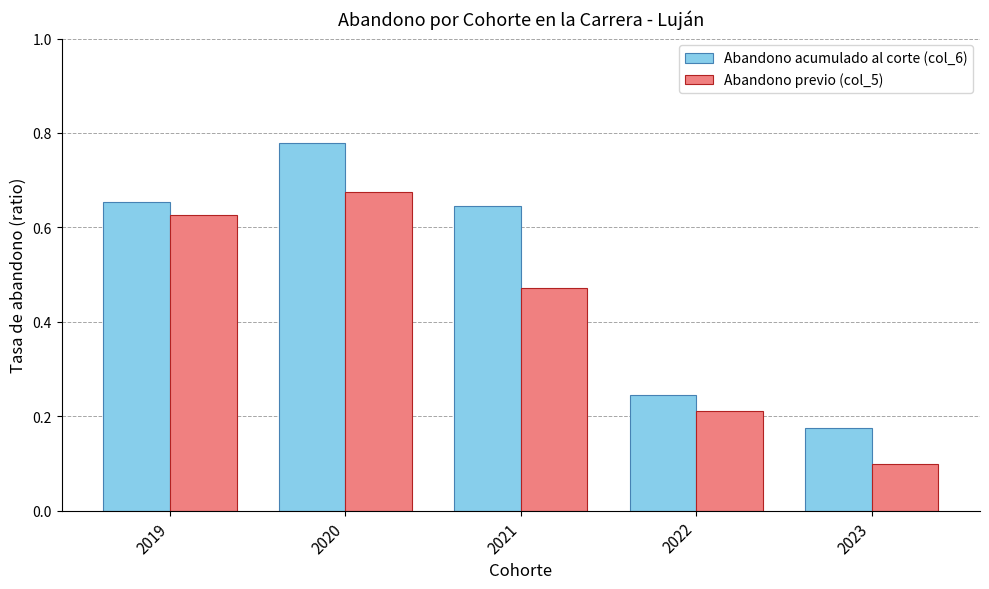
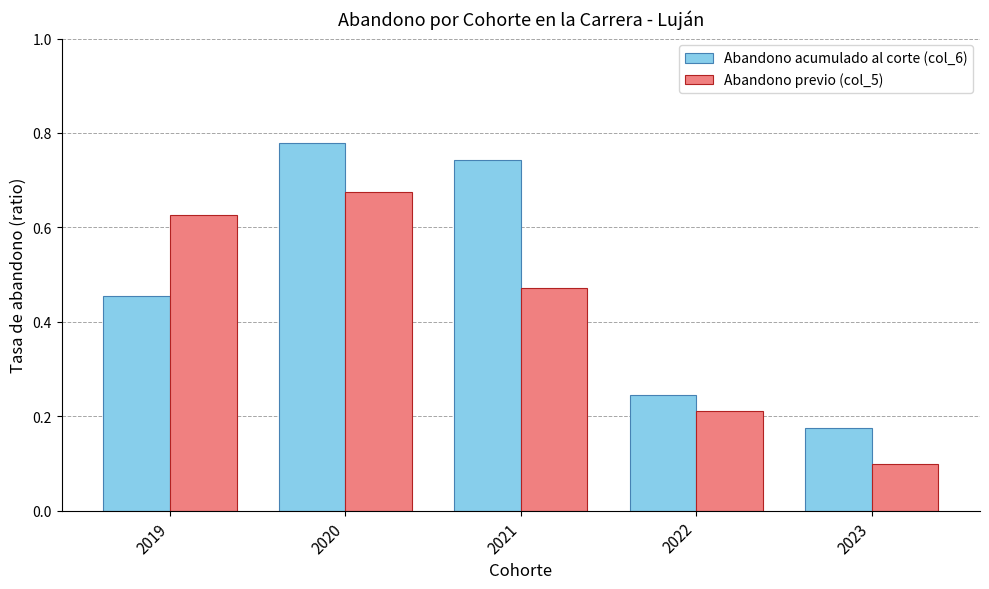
  {
    "Abandono acumulado al corte (col_6)": {
-     "2019": 0.65,
+     "2019": 0.45,
      "2020": 0.78,
-     "2021": 0.65,
+     "2021": 0.74,
      "2022": 0.25,
      "2023": 0.18
    },
    "Abandono previo (col_5)": {
      "2019": 0.63,
      "2020": 0.67,
      "2021": 0.47,
      "2022": 0.21,
      "2023": 0.10
    }
  }
